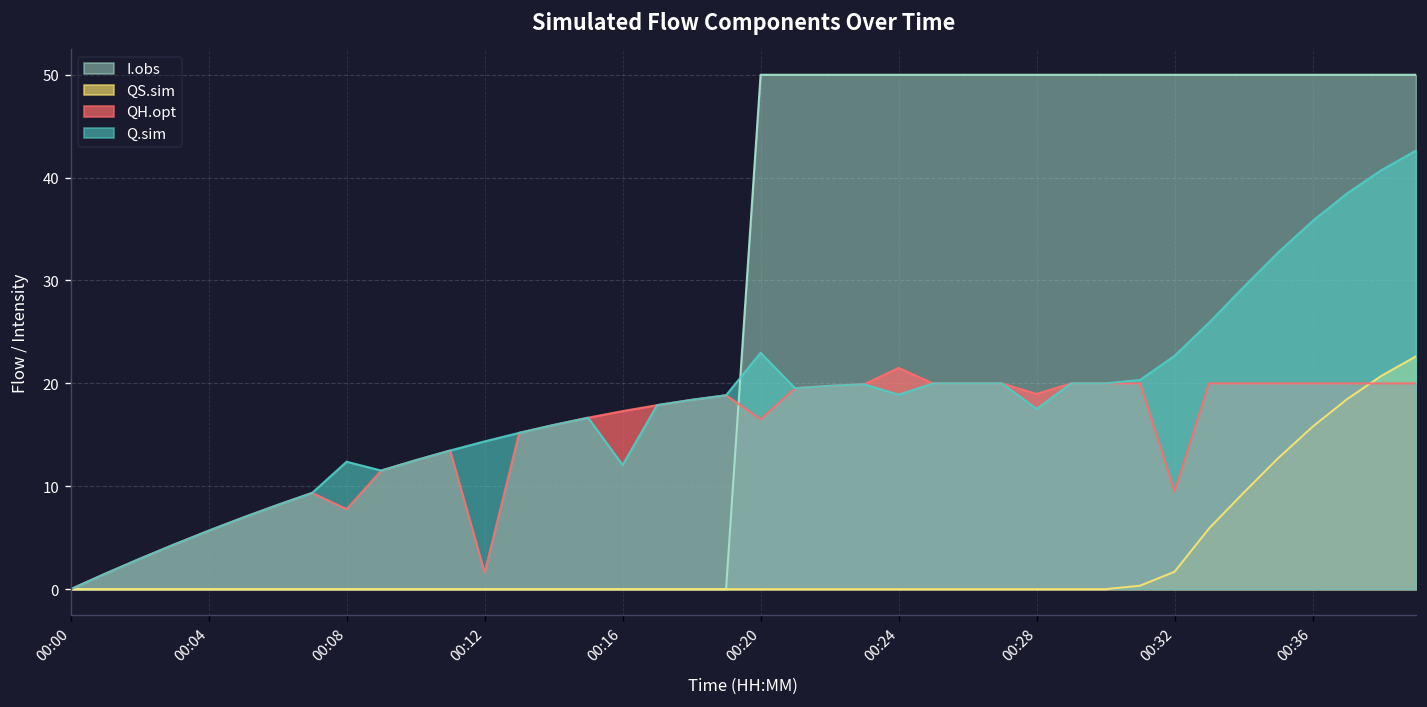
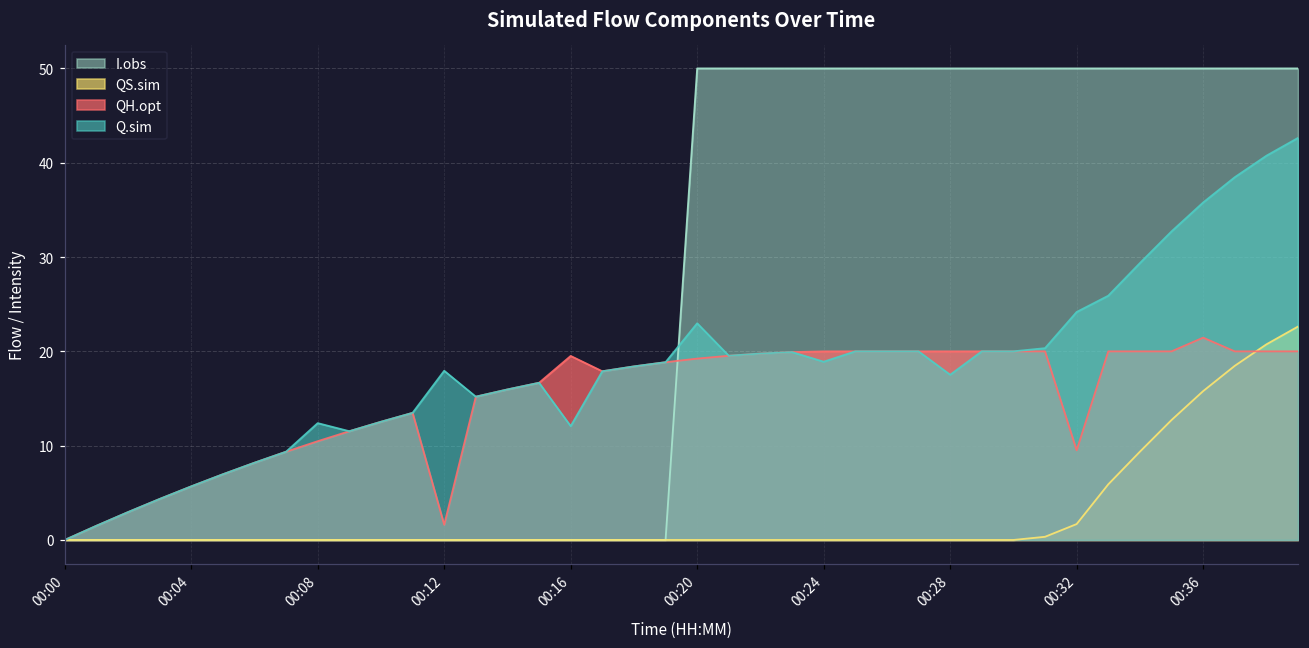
  {
    "I.obs": {
      "00:20": 50,
      "00:24": 50,
      "00:28": 50,
      "00:32": 50,
      "00:36": 50
    },
    "QS.sim": {
      "00:20": 0,
      "00:24": 0,
      "00:28": 0,
      "00:32": 2,
      "00:36": 16
    },
    "QH.opt": {
-     "00:08": 8,
+     "00:08": 10,
      "00:12": 2,
-     "00:16": 17,
-     "00:20": 17,
-     "00:24": 22,
-     "00:28": 19,
+     "00:16": 20,
+     "00:20": 19,
+     "00:24": 20,
+     "00:28": 20,
      "00:32": 10,
-     "00:36": 20
+     "00:36": 21
    },
    "Q.sim": {
      "00:08": 12,
-     "00:12": 14,
+     "00:12": 18,
      "00:16": 12,
      "00:20": 23,
      "00:24": 19,
      "00:28": 18,
-     "00:32": 23,
+     "00:32": 24,
      "00:36": 36
    }
  }
